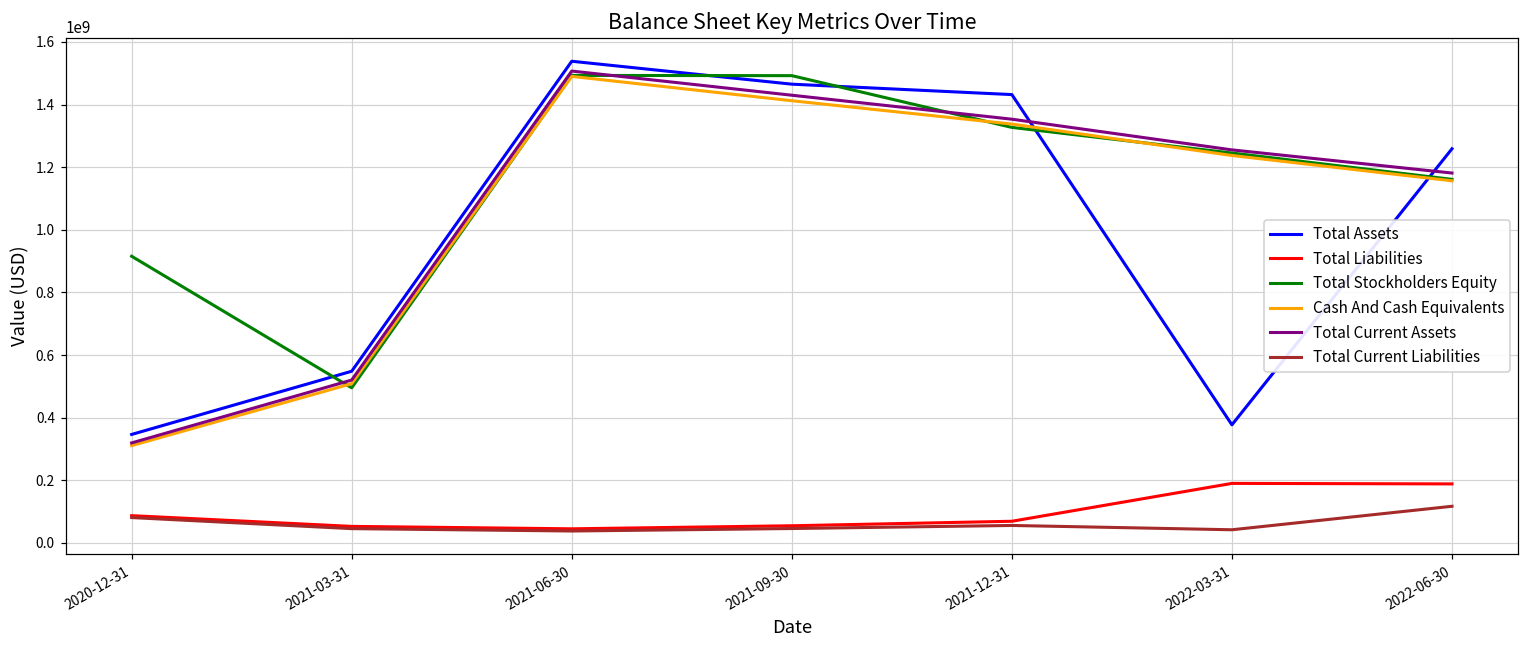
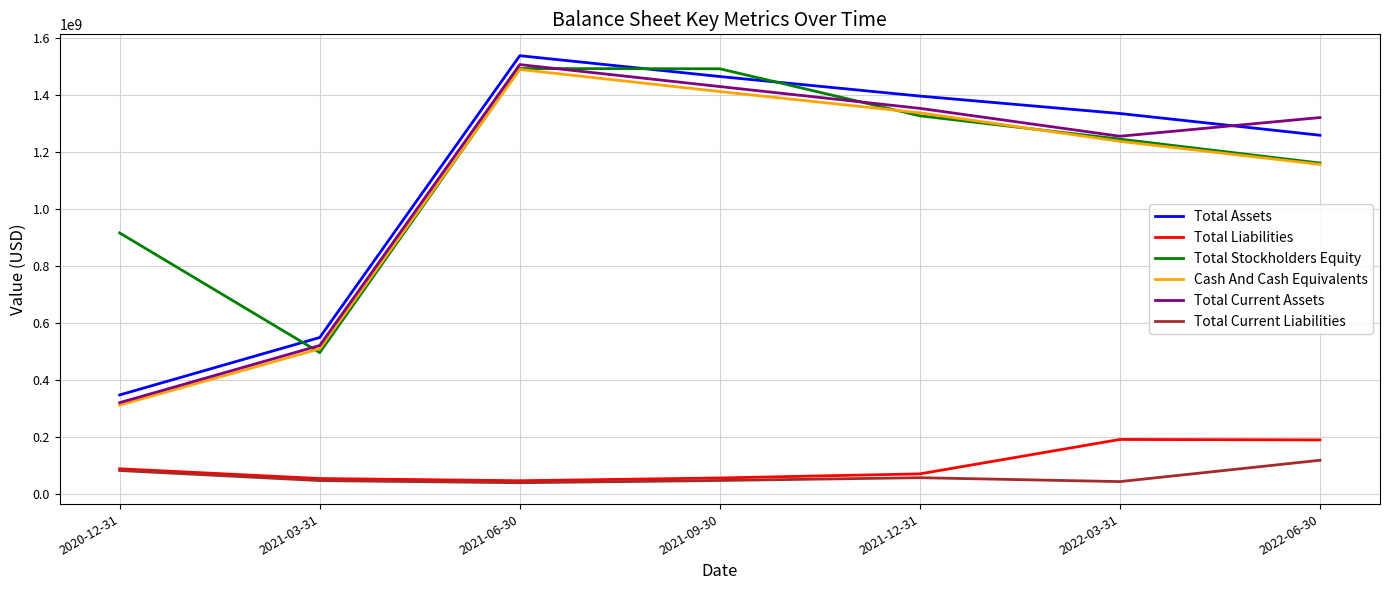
  {
    "Total Assets": {
      "2020-12-31": 350000000,
      "2021-03-31": 550000000,
      "2021-06-30": 1540000000,
      "2021-09-30": 1470000000,
-     "2021-12-31": 1430000000,
-     "2022-03-31": 380000000,
+     "2021-12-31": 1400000000,
+     "2022-03-31": 1340000000,
      "2022-06-30": 1260000000
    },
    "Total Liabilities": {
      "2021-12-31": 70000000,
      "2022-03-31": 190000000,
      "2022-06-30": 190000000
    },
    "Total Stockholders Equity": {
      "2020-12-31": 920000000,
      "2021-03-31": 500000000,
      "2021-09-30": 1490000000,
      "2021-12-31": 1330000000
    },
    "Cash And Cash Equivalents": {
      "2021-03-31": 510000000,
      "2021-09-30": 1410000000,
      "2021-12-31": 1340000000
    },
    "Total Current Assets": {
      "2021-03-31": 520000000,
      "2021-06-30": 1510000000,
      "2021-09-30": 1430000000,
      "2021-12-31": 1350000000,
      "2022-03-31": 1260000000,
-     "2022-06-30": 1180000000
+     "2022-06-30": 1320000000
    },
    "Total Current Liabilities": {
      "2021-12-31": 60000000,
      "2022-03-31": 40000000,
      "2022-06-30": 120000000
    }
  }
